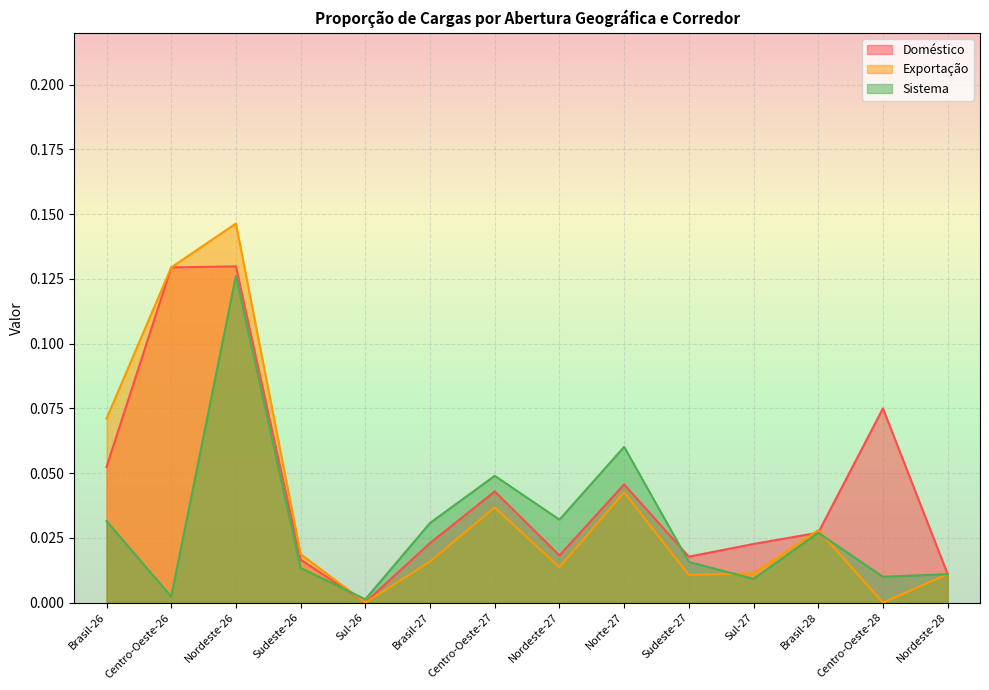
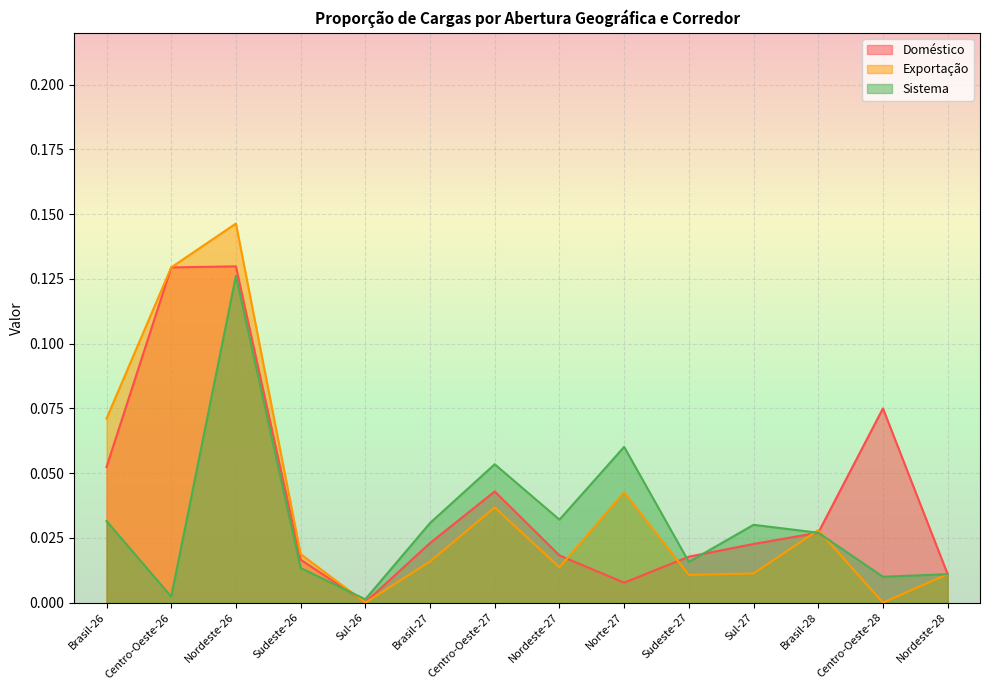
  {
    "Doméstico": {
      "Brasil-26": 0.052,
      "Nordeste-26": 0.130,
      "Sudeste-26": 0.017,
      "Brasil-27": 0.023,
      "Centro-Oeste-27": 0.043,
      "Nordeste-27": 0.018,
-     "Norte-27": 0.046,
+     "Norte-27": 0.008,
      "Sudeste-27": 0.018,
      "Sul-27": 0.023,
      "Centro-Oeste-28": 0.075
    },
    "Exportação": {
      "Brasil-26": 0.071,
      "Nordeste-26": 0.146,
      "Sudeste-26": 0.019,
      "Brasil-27": 0.016,
      "Centro-Oeste-27": 0.037,
      "Nordeste-27": 0.014,
      "Norte-27": 0.043,
      "Sudeste-27": 0.011,
      "Sul-27": 0.011,
      "Brasil-28": 0.028,
      "Centro-Oeste-28": 0.000
    },
    "Sistema": {
      "Brasil-26": 0.032,
      "Centro-Oeste-26": 0.002,
      "Nordeste-26": 0.126,
      "Sudeste-26": 0.013,
      "Sul-26": 0.001,
      "Brasil-27": 0.031,
-     "Centro-Oeste-27": 0.049,
+     "Centro-Oeste-27": 0.053,
      "Nordeste-27": 0.032,
      "Norte-27": 0.060,
      "Sudeste-27": 0.016,
-     "Sul-27": 0.009,
+     "Sul-27": 0.030,
      "Centro-Oeste-28": 0.010
    }
  }
